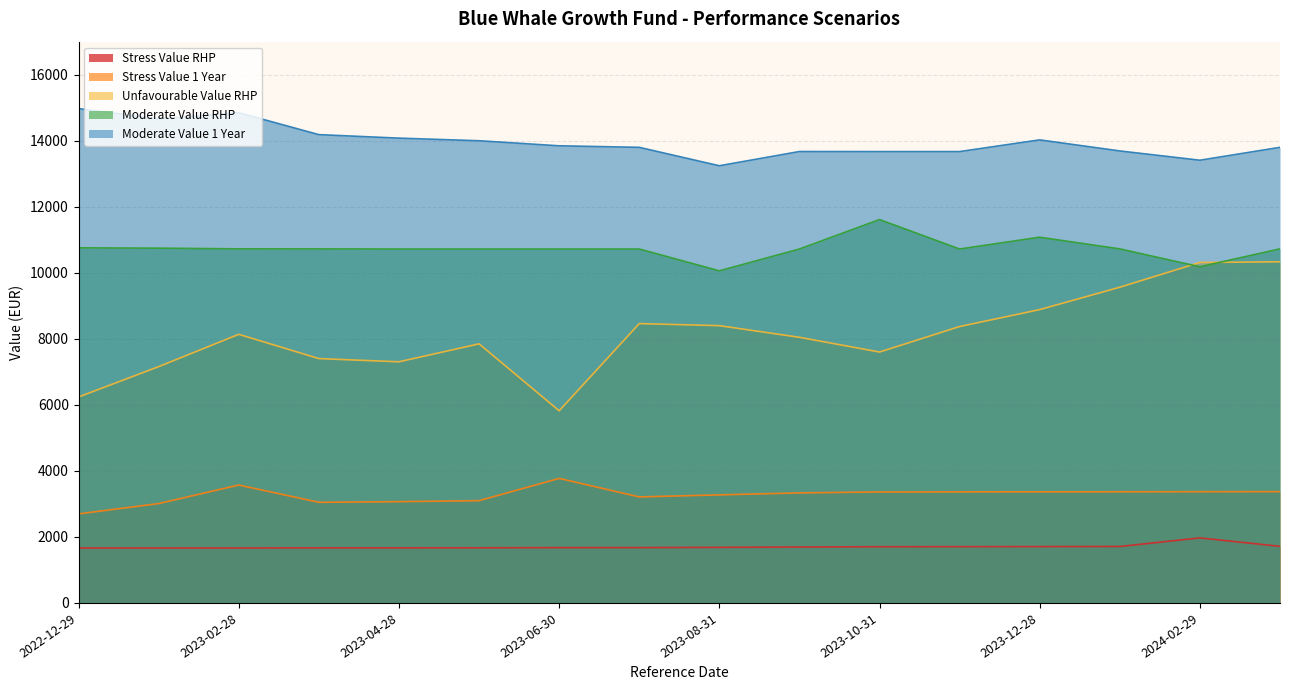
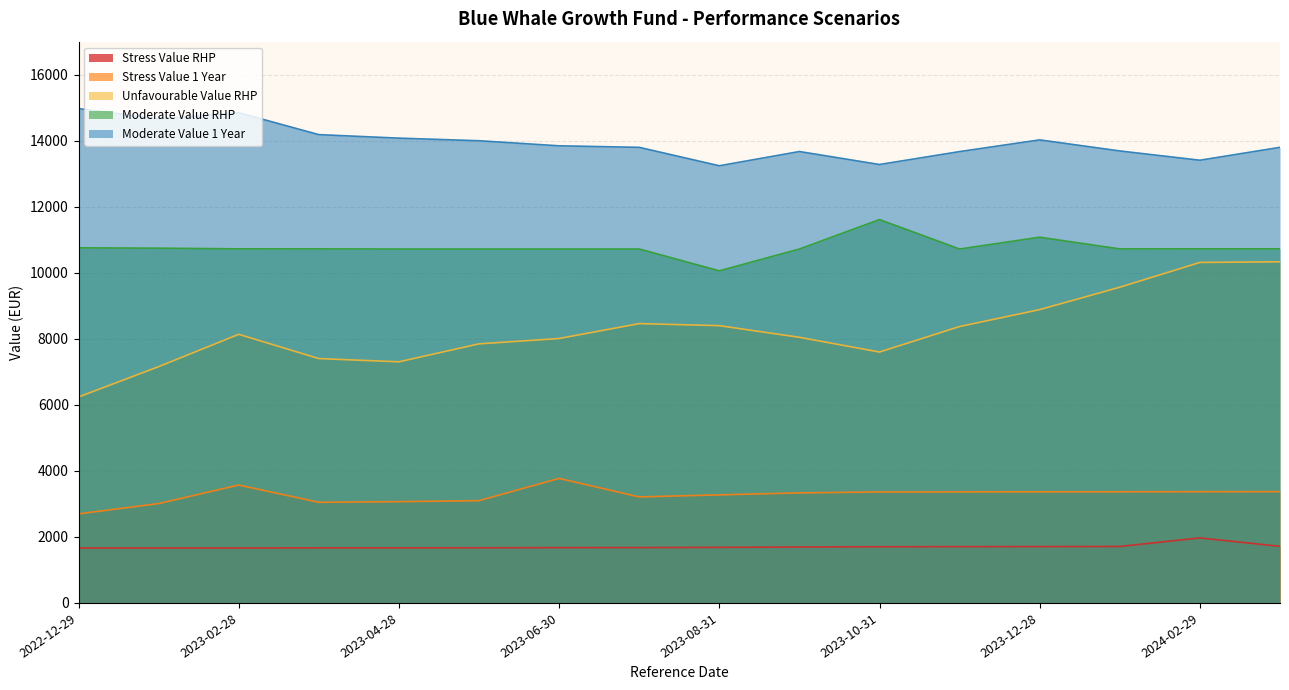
  {
    "Stress Value RHP": {
      "2022-12-29": 1700,
      "2023-02-28": 1700,
      "2023-04-28": 1700,
      "2023-06-30": 1700,
      "2023-08-31": 1700,
      "2023-10-31": 1700,
      "2023-12-28": 1700,
      "2024-02-29": 2000
    },
    "Stress Value 1 Year": {
      "2022-12-29": 2700,
      "2023-02-28": 3600,
      "2023-04-28": 3100,
      "2023-06-30": 3800,
      "2023-08-31": 3300,
      "2023-10-31": 3400,
      "2023-12-28": 3400,
      "2024-02-29": 3400
    },
    "Unfavourable Value RHP": {
      "2022-12-29": 6200,
      "2023-02-28": 8100,
      "2023-04-28": 7300,
-     "2023-06-30": 5800,
+     "2023-06-30": 8000,
      "2023-08-31": 8400,
      "2023-10-31": 7600,
      "2023-12-28": 8900,
      "2024-02-29": 10300
    },
    "Moderate Value RHP": {
      "2022-12-29": 10800,
      "2023-02-28": 10700,
      "2023-04-28": 10700,
      "2023-06-30": 10700,
      "2023-08-31": 10100,
      "2023-10-31": 11600,
      "2023-12-28": 11100,
-     "2024-02-29": 10200
+     "2024-02-29": 10700
    },
    "Moderate Value 1 Year": {
      "2022-12-29": 15000,
      "2023-04-28": 14100,
      "2023-06-30": 13800,
      "2023-08-31": 13200,
-     "2023-10-31": 13700,
+     "2023-10-31": 13300,
      "2023-12-28": 14000,
      "2024-02-29": 13400
    }
  }
